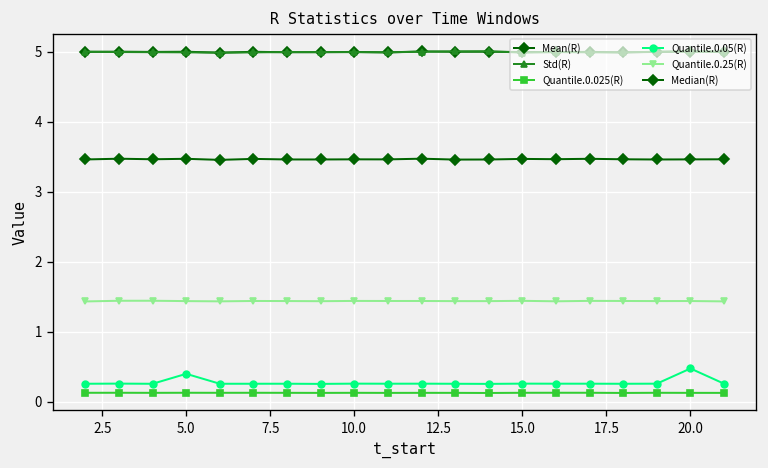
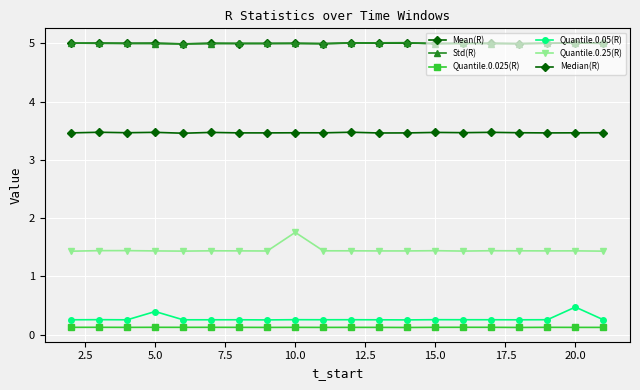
  {
    "Quantile.0.025(R)": {
      "5.0": 0.1,
      "10.0": 0.1,
      "15.0": 0.1,
      "20.0": 0.1
    },
    "Quantile.0.05(R)": {
      "5.0": 0.4,
      "10.0": 0.3,
      "15.0": 0.3,
      "20.0": 0.5
    },
    "Quantile.0.25(R)": {
      "5.0": 1.4,
-     "10.0": 1.4,
+     "10.0": 1.8,
      "15.0": 1.4,
      "20.0": 1.4
    }
  }
